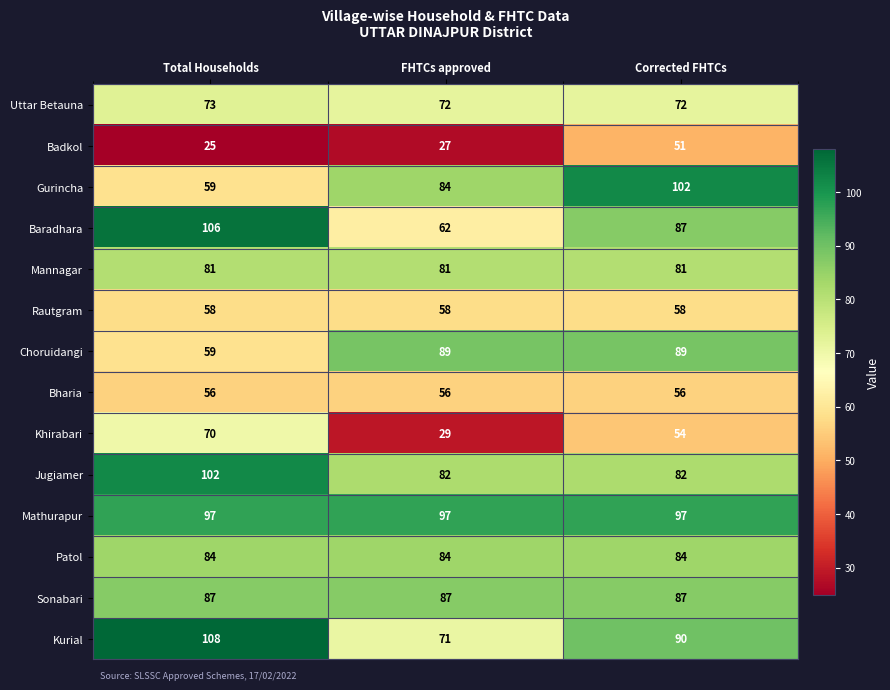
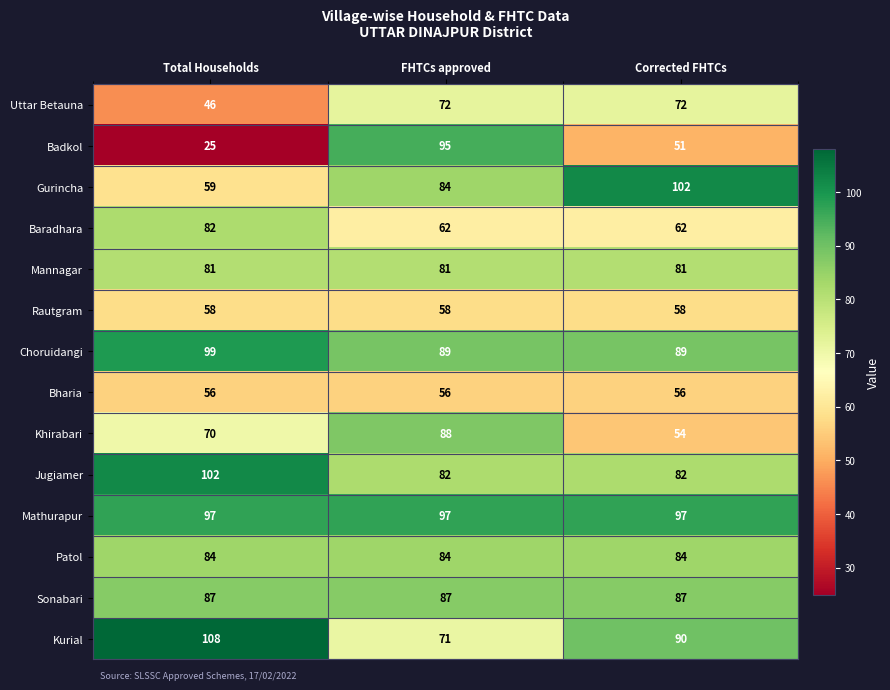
  {
    "Uttar Betauna": {
-     "Total Households": 73,
+     "Total Households": 46,
      "FHTCs approved": 72,
      "Corrected FHTCs": 72
    },
    "Badkol": {
      "Total Households": 25,
-     "FHTCs approved": 27,
+     "FHTCs approved": 95,
      "Corrected FHTCs": 51
    },
    "Gurincha": {
      "Total Households": 59,
      "FHTCs approved": 84,
      "Corrected FHTCs": 102
    },
    "Baradhara": {
-     "Total Households": 106,
+     "Total Households": 82,
      "FHTCs approved": 62,
-     "Corrected FHTCs": 87
+     "Corrected FHTCs": 62
    },
    "Mannagar": {
      "Total Households": 81,
      "FHTCs approved": 81,
      "Corrected FHTCs": 81
    },
    "Rautgram": {
      "Total Households": 58,
      "FHTCs approved": 58,
      "Corrected FHTCs": 58
    },
    "Choruidangi": {
-     "Total Households": 59,
+     "Total Households": 99,
      "FHTCs approved": 89,
      "Corrected FHTCs": 89
    },
    "Bharia": {
      "Total Households": 56,
      "FHTCs approved": 56,
      "Corrected FHTCs": 56
    },
    "Khirabari": {
      "Total Households": 70,
-     "FHTCs approved": 29,
+     "FHTCs approved": 88,
      "Corrected FHTCs": 54
    },
    "Jugiamer": {
      "Total Households": 102,
      "FHTCs approved": 82,
      "Corrected FHTCs": 82
    },
    "Mathurapur": {
      "Total Households": 97,
      "FHTCs approved": 97,
      "Corrected FHTCs": 97
    },
    "Patol": {
      "Total Households": 84,
      "FHTCs approved": 84,
      "Corrected FHTCs": 84
    },
    "Sonabari": {
      "Total Households": 87,
      "FHTCs approved": 87,
      "Corrected FHTCs": 87
    },
    "Kurial": {
      "Total Households": 108,
      "FHTCs approved": 71,
      "Corrected FHTCs": 90
    }
  }
